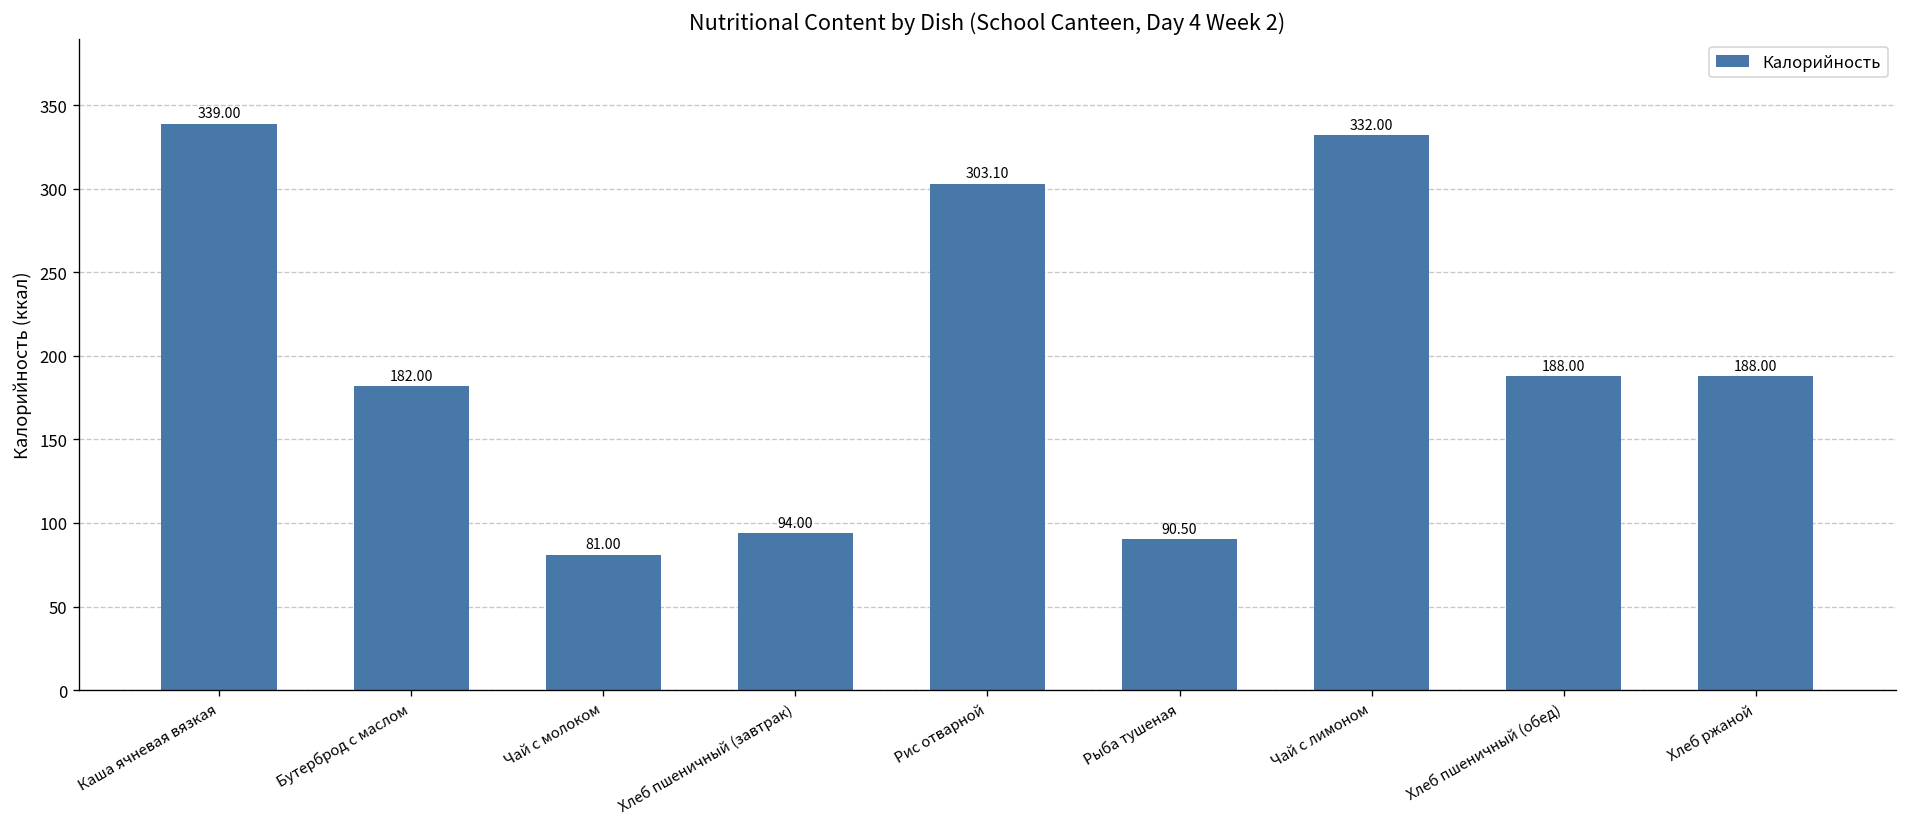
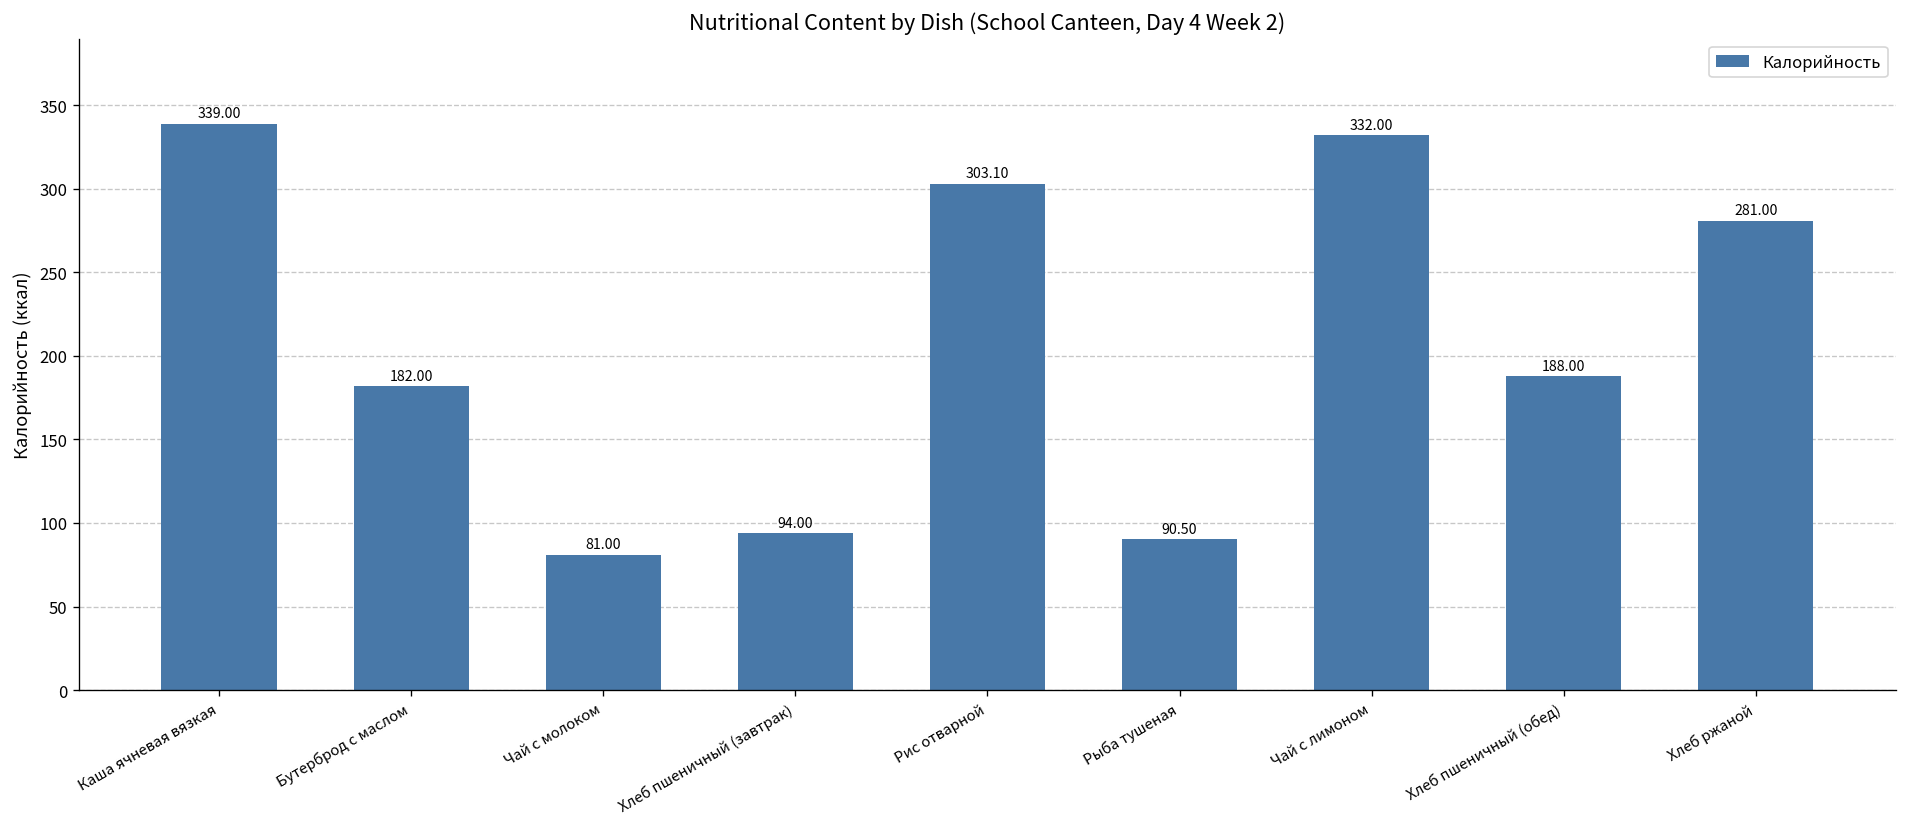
  {
    "Каша ячневая вязкая": 339.00,
    "Бутерброд с маслом": 182.00,
    "Чай с молоком": 81.00,
    "Хлеб пшеничный (завтрак)": 94.00,
    "Рис отварной": 303.10,
    "Рыба тушеная": 90.50,
    "Чай с лимоном": 332.00,
    "Хлеб пшеничный (обед)": 188.00,
-   "Хлеб ржаной": 188.00
+   "Хлеб ржаной": 281.00
  }
